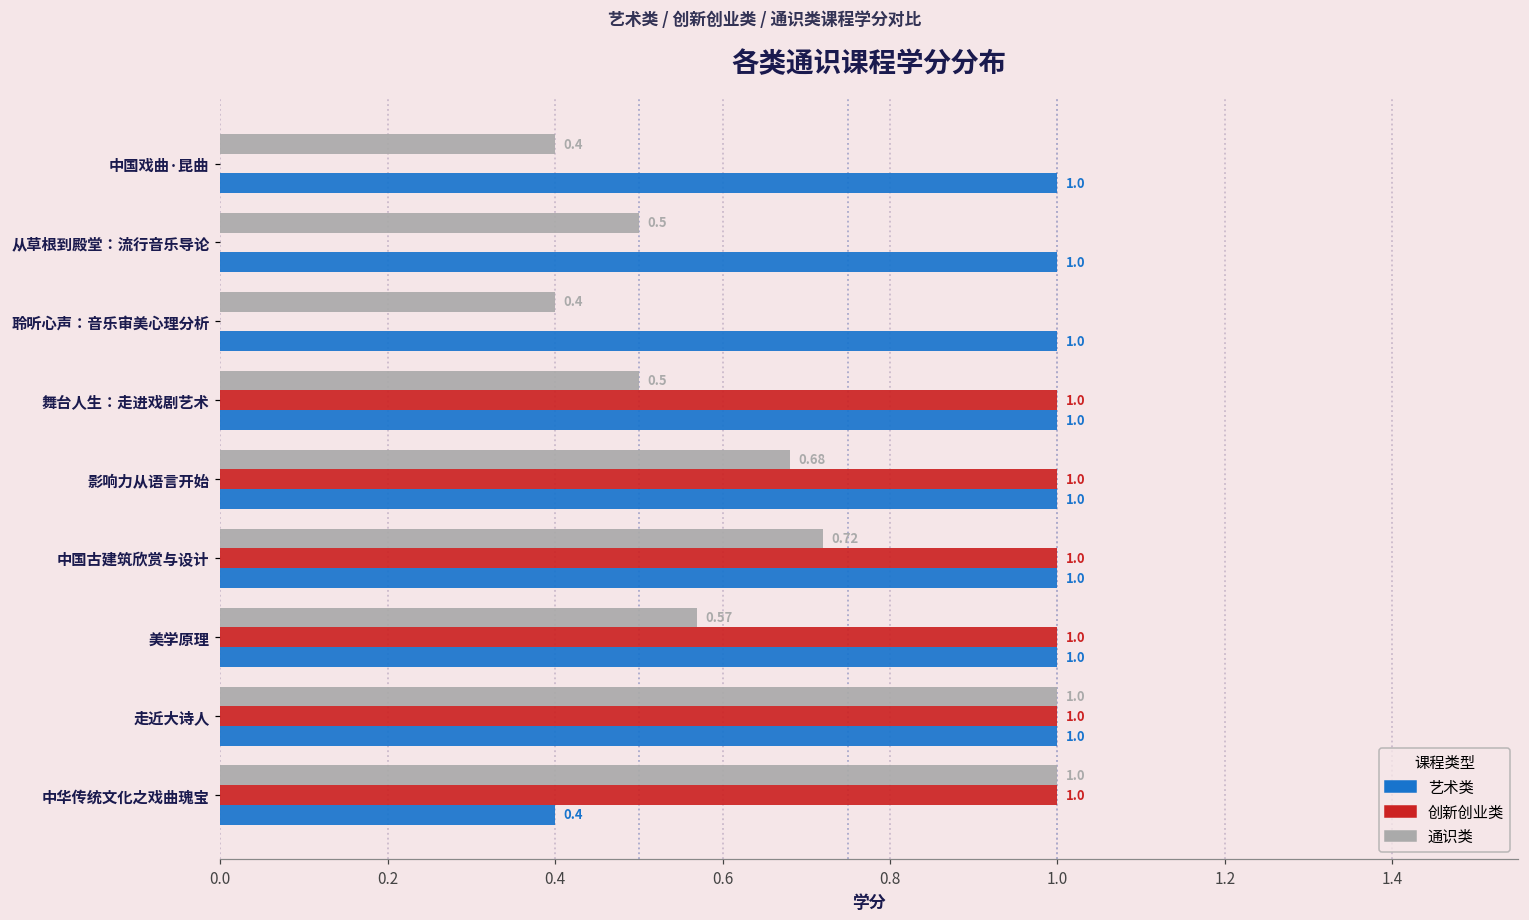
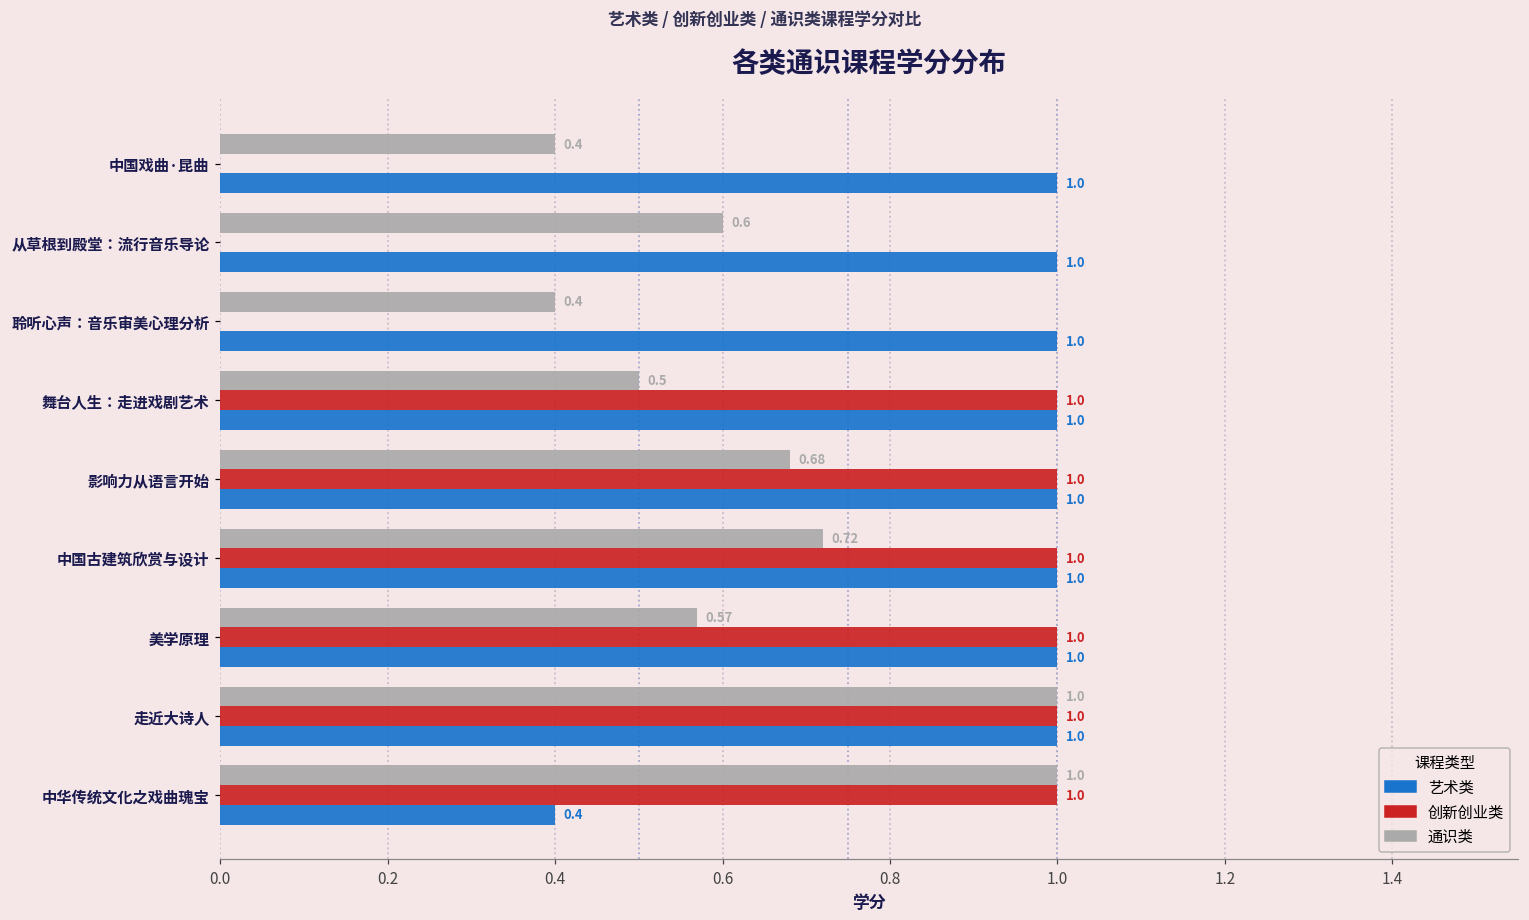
  {
    "艺术类": {
      "中国戏曲·昆曲": 1.0,
      "从草根到殿堂：流行音乐导论": 1.0,
      "聆听心声：音乐审美心理分析": 1.0,
      "舞台人生：走进戏剧艺术": 1.0,
      "影响力从语言开始": 1.0,
      "中国古建筑欣赏与设计": 1.0,
      "美学原理": 1.0,
      "走近大诗人": 1.0,
      "中华传统文化之戏曲瑰宝": 0.4
    },
    "创新创业类": {
      "舞台人生：走进戏剧艺术": 1.0,
      "影响力从语言开始": 1.0,
      "中国古建筑欣赏与设计": 1.0,
      "美学原理": 1.0,
      "走近大诗人": 1.0,
      "中华传统文化之戏曲瑰宝": 1.0
    },
    "通识类": {
      "中国戏曲·昆曲": 0.4,
-     "从草根到殿堂：流行音乐导论": 0.5,
+     "从草根到殿堂：流行音乐导论": 0.6,
      "聆听心声：音乐审美心理分析": 0.4,
      "舞台人生：走进戏剧艺术": 0.5,
      "影响力从语言开始": 0.68,
      "中国古建筑欣赏与设计": 0.72,
      "美学原理": 0.57,
      "走近大诗人": 1.0,
      "中华传统文化之戏曲瑰宝": 1.0
    }
  }
